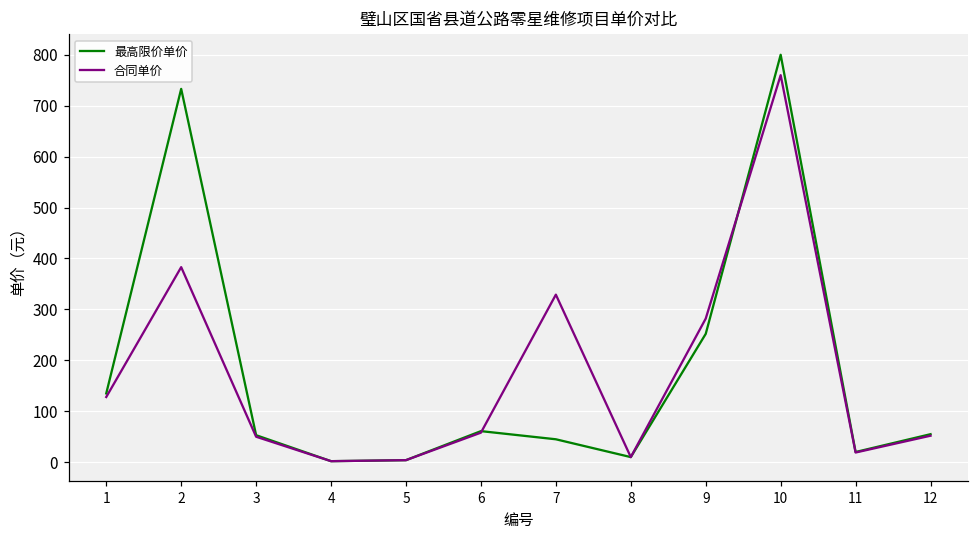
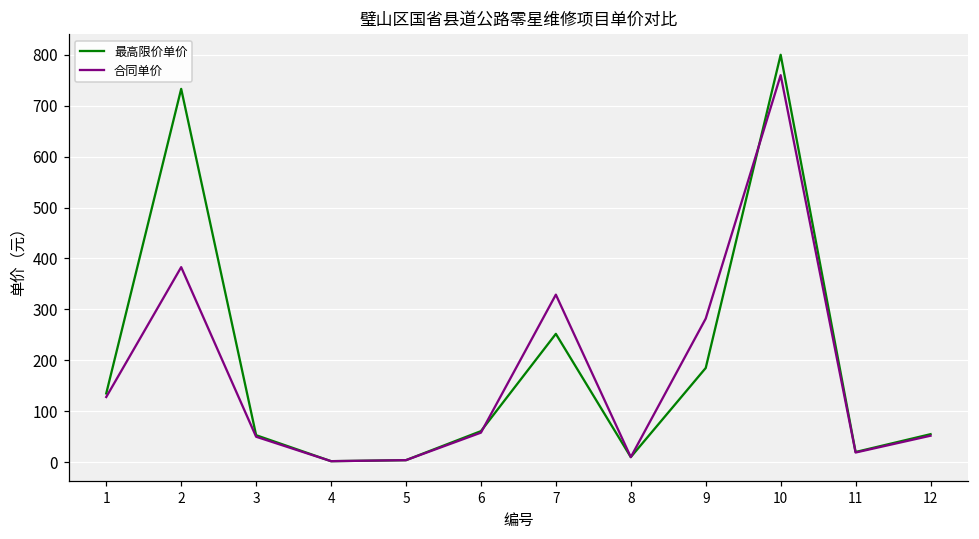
  {
    "最高限价单价": {
      "1": 140,
      "2": 730,
-     "7": 50,
-     "9": 250,
+     "7": 250,
+     "9": 190,
      "10": 800
    },
    "合同单价": {
      "1": 130,
      "2": 380,
      "7": 330,
      "9": 280,
      "10": 760
    }
  }
